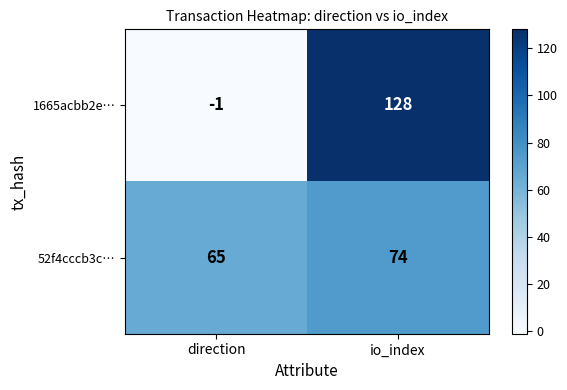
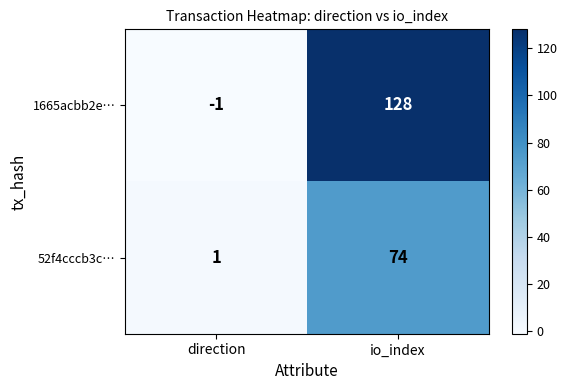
  {
    "1665acbb2e…": {
      "direction": -1,
      "io_index": 128
    },
    "52f4cccb3c…": {
-     "direction": 65,
+     "direction": 1,
      "io_index": 74
    }
  }
